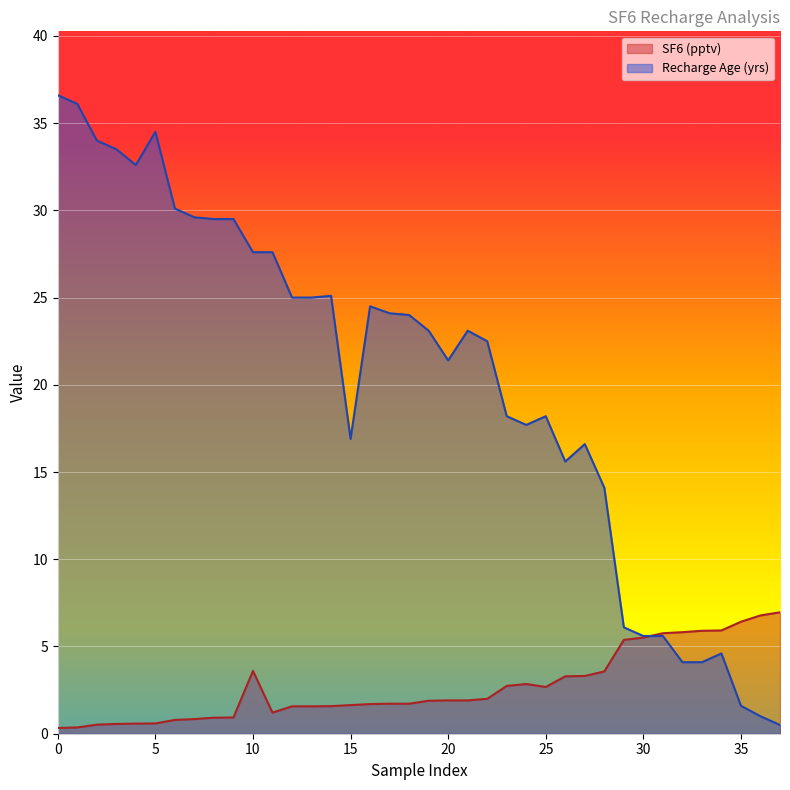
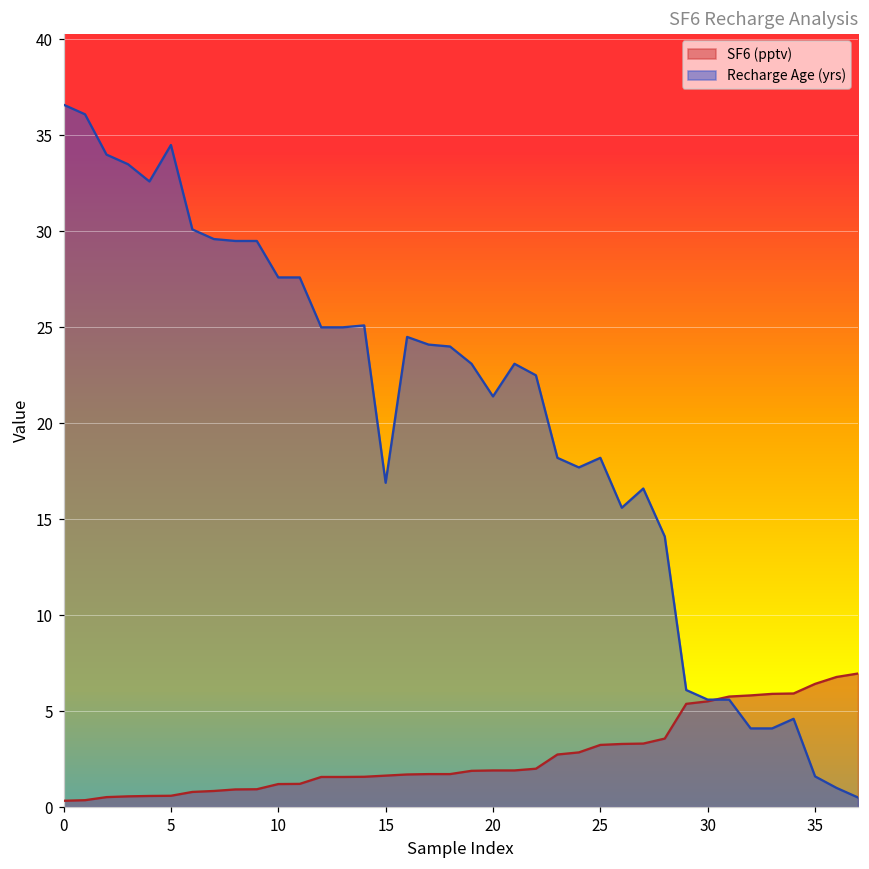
  {
    "SF6 (pptv)": {
      "0": 0.3,
      "5": 0.6,
-     "10": 3.6,
+     "10": 1.2,
      "15": 1.6,
      "20": 1.9,
-     "25": 2.7,
+     "25": 3.2,
      "35": 6.4
    },
    "Recharge Age (yrs)": {
      "0": 36.6,
      "5": 34.5,
      "10": 27.6,
      "15": 16.9,
      "20": 21.4,
      "25": 18.2,
      "35": 1.6
    }
  }
